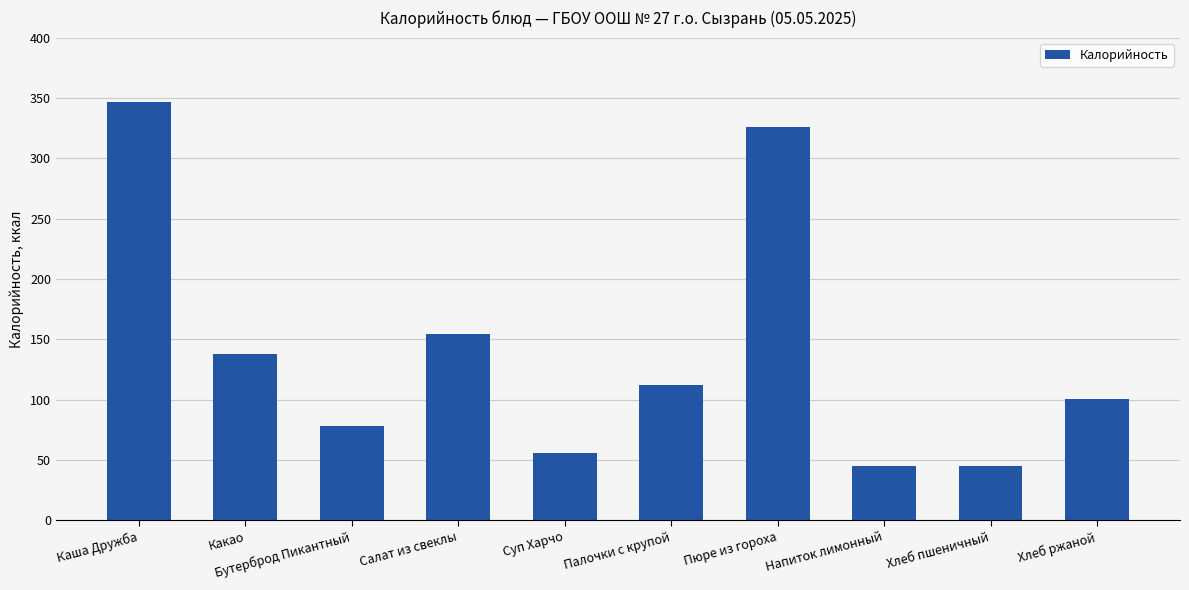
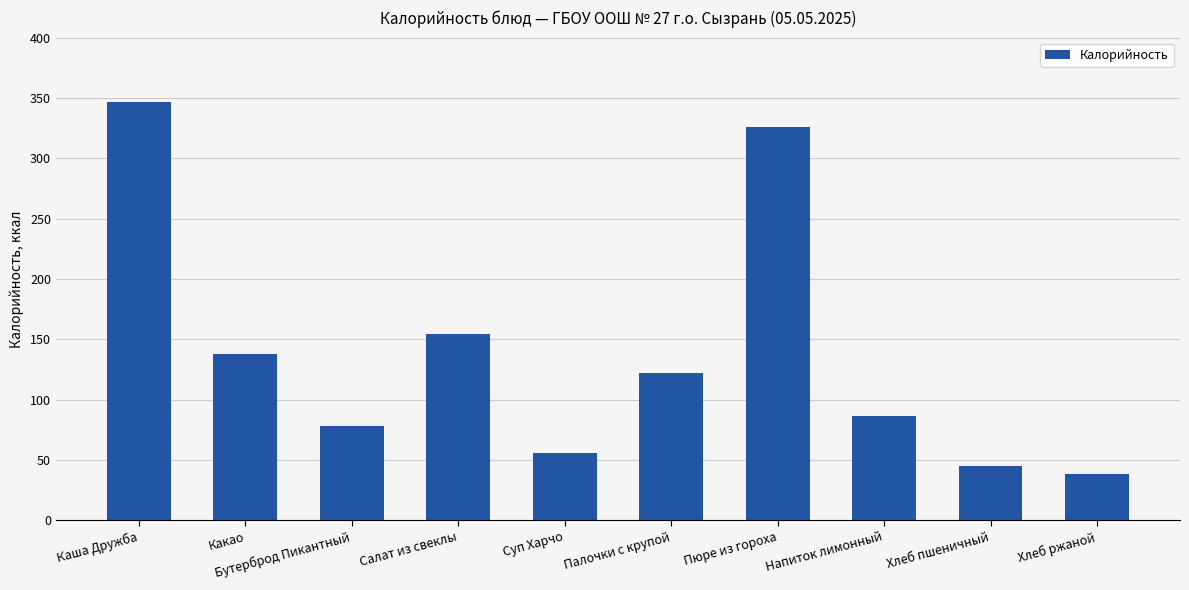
  {
    "Каша Дружба": 347,
    "Какао": 138,
    "Бутерброд Пикантный": 78,
    "Салат из свеклы": 155,
    "Суп Харчо": 56,
-   "Палочки с крупой": 112,
+   "Палочки с крупой": 122,
    "Пюре из гороха": 326,
-   "Напиток лимонный": 45,
+   "Напиток лимонный": 86,
    "Хлеб пшеничный": 45,
-   "Хлеб ржаной": 101
+   "Хлеб ржаной": 38
  }
